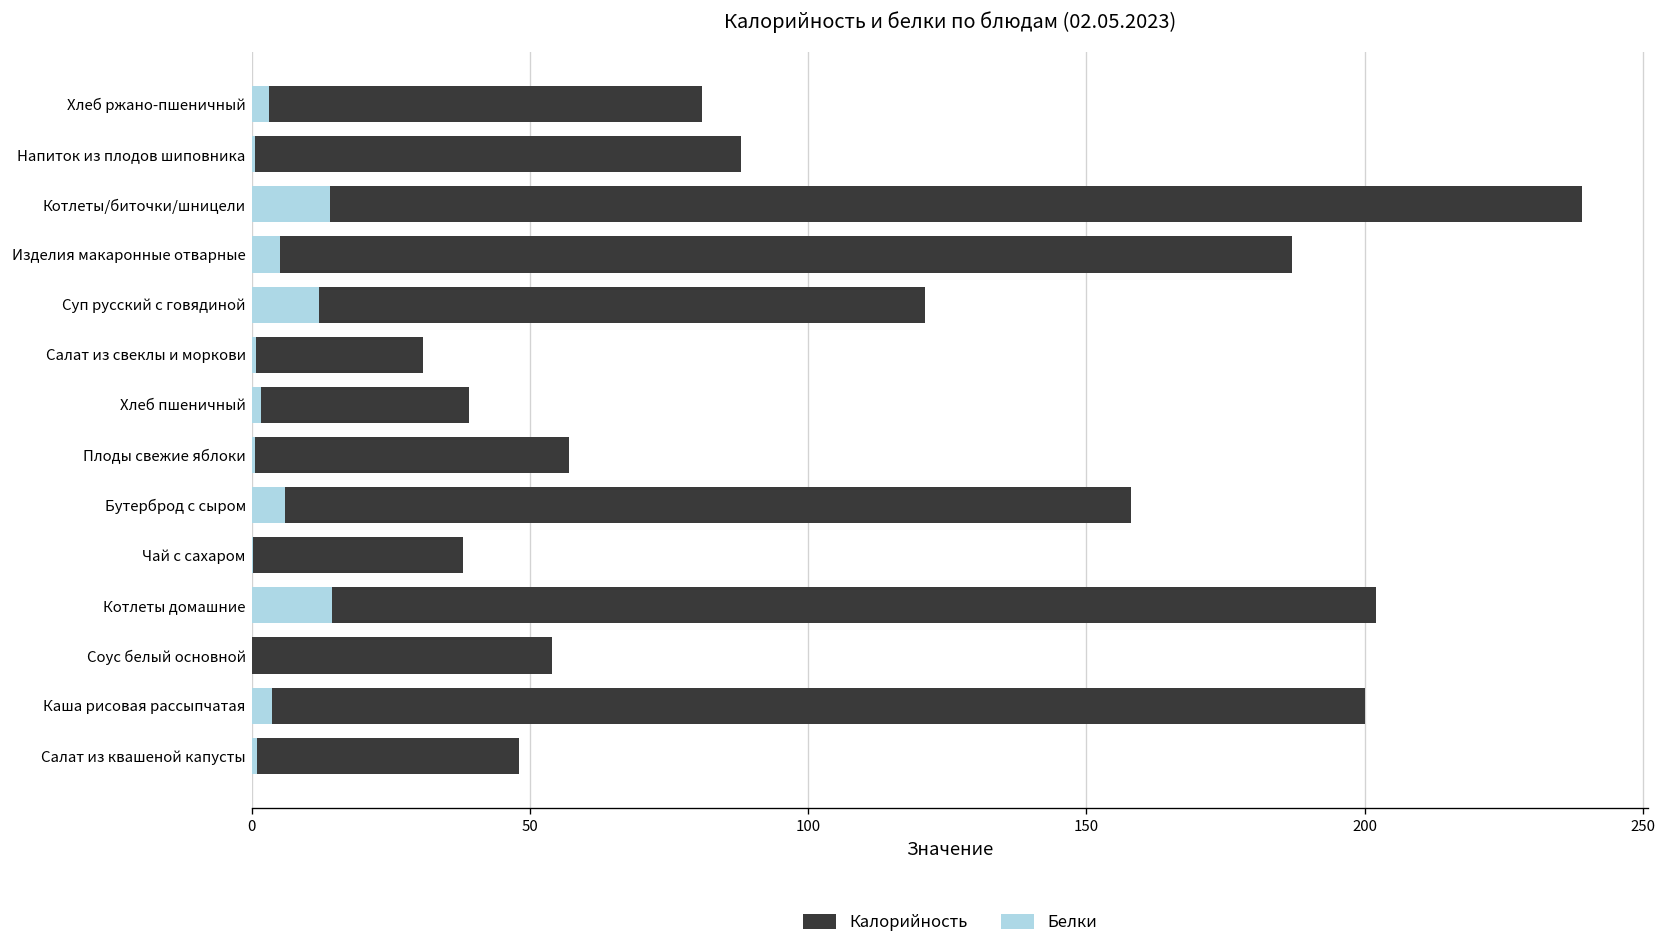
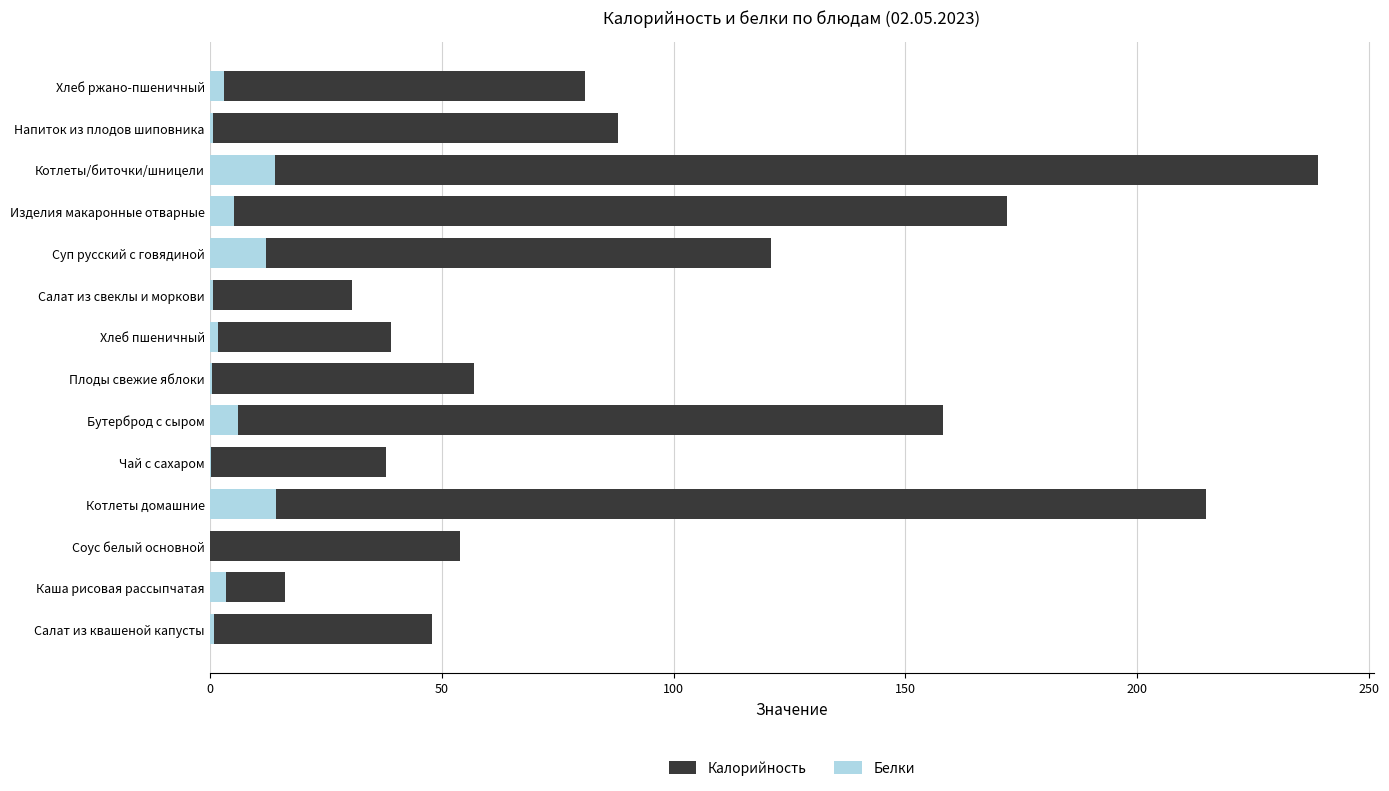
  {
    "Калорийность": {
      "Хлеб ржано-пшеничный": 81,
      "Напиток из плодов шиповника": 88,
      "Котлеты/биточки/шницели": 239,
-     "Изделия макаронные отварные": 187,
+     "Изделия макаронные отварные": 172,
      "Суп русский с говядиной": 121,
      "Салат из свеклы и моркови": 31,
      "Хлеб пшеничный": 39,
      "Плоды свежие яблоки": 57,
      "Бутерброд с сыром": 158,
      "Чай с сахаром": 38,
-     "Котлеты домашние": 202,
+     "Котлеты домашние": 215,
      "Соус белый основной": 54,
-     "Каша рисовая рассыпчатая": 200,
+     "Каша рисовая рассыпчатая": 16,
      "Салат из квашеной капусты": 48
    }
  }
